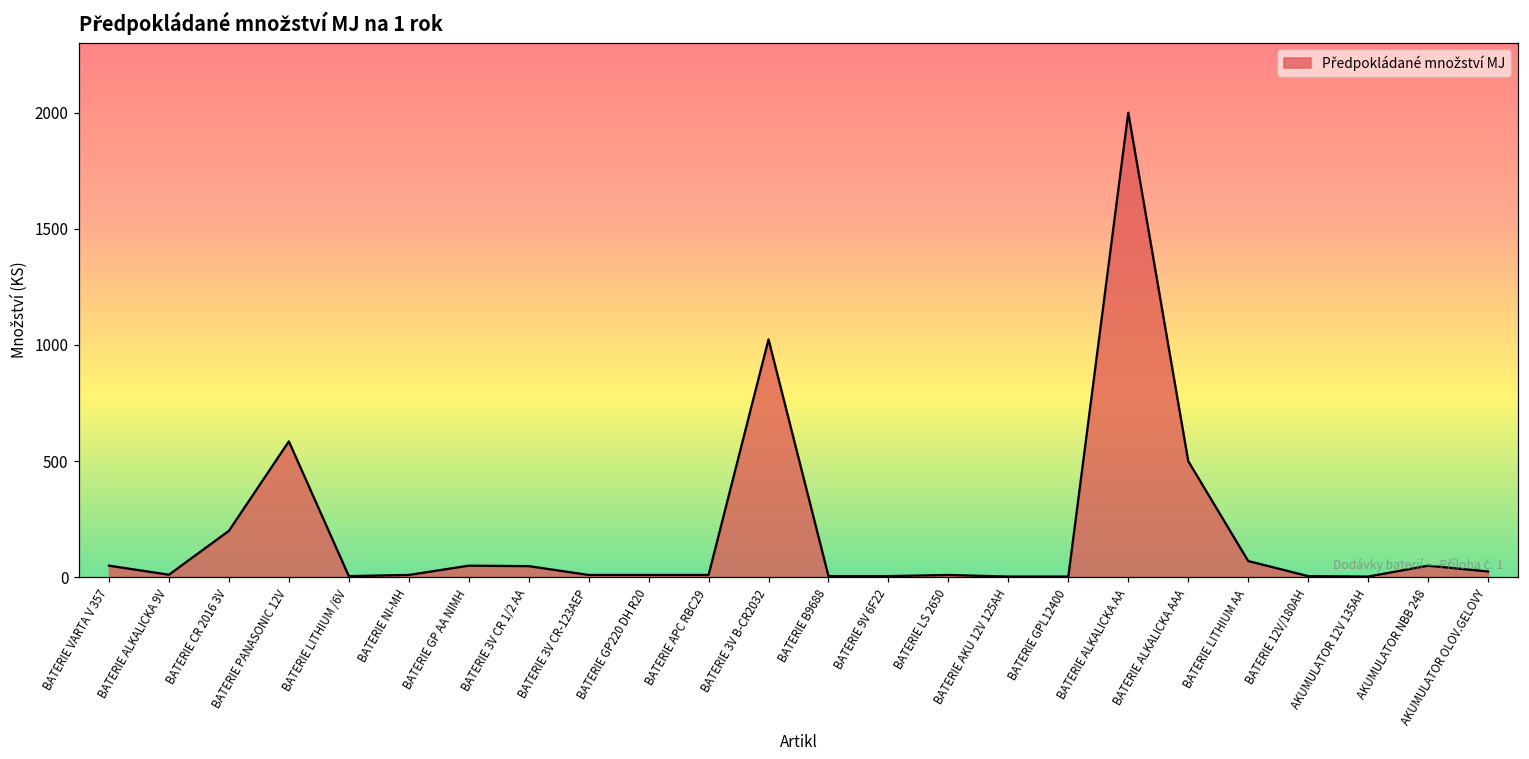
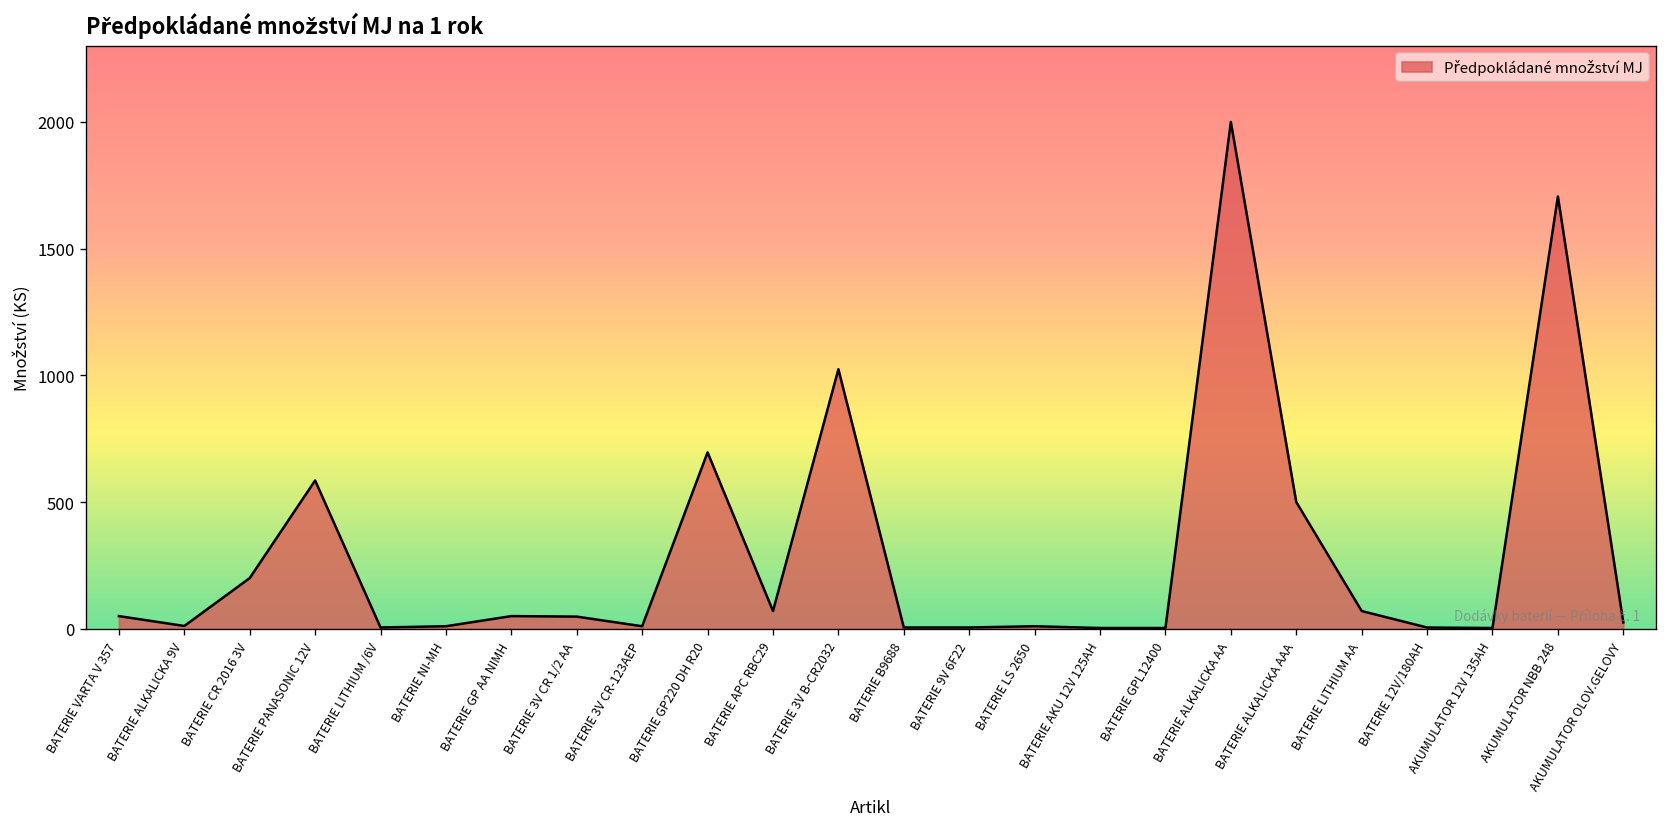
  {
    "BATERIE VARTA V 357": 50,
    "BATERIE ALKALICKA 9V": 10,
    "BATERIE CR 2016 3V": 200,
    "BATERIE PANASONIC 12V": 590,
    "BATERIE LITHIUM /6V": 10,
    "BATERIE NI-MH": 10,
    "BATERIE GP AA NIMH": 50,
    "BATERIE 3V CR 1/2 AA": 50,
    "BATERIE 3V CR-123AEP": 10,
-   "BATERIE GP220 DH R20": 10,
-   "BATERIE APC RBC29": 10,
+   "BATERIE GP220 DH R20": 700,
+   "BATERIE APC RBC29": 70,
    "BATERIE 3V B-CR2032": 1020,
    "BATERIE B9688": 10,
    "BATERIE 9V 6F22": 10,
    "BATERIE LS 2650": 10,
    "BATERIE AKU 12V 125AH": 0,
    "BATERIE GPL12400": 0,
    "BATERIE ALKALICKA AA": 2000,
    "BATERIE ALKALICKA AAA": 500,
    "BATERIE LITHIUM AA": 70,
    "BATERIE 12V/180AH": 10,
    "AKUMULATOR 12V 135AH": 0,
-   "AKUMULATOR NBB 248": 50
+   "AKUMULATOR NBB 248": 1710
  }
